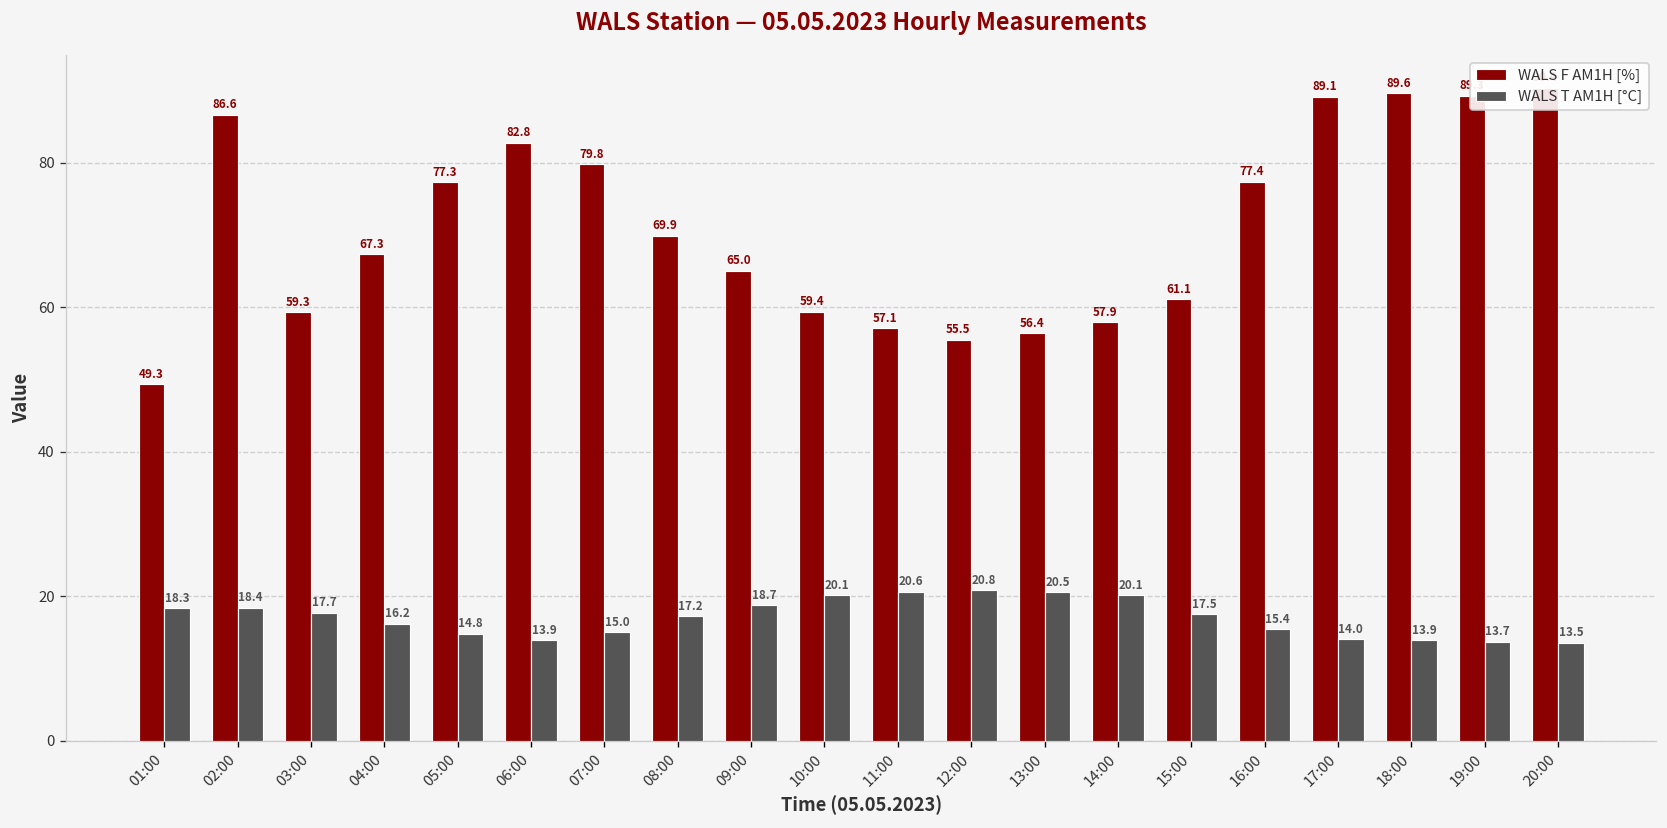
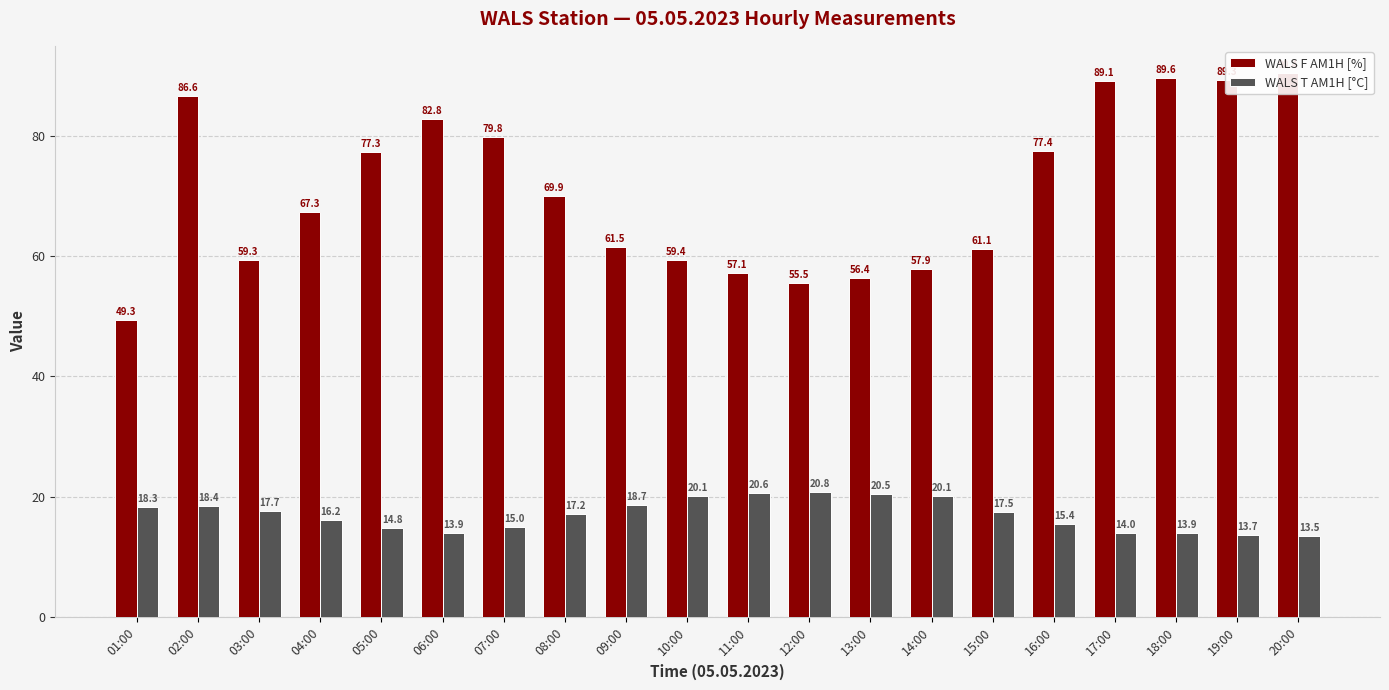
  {
    "WALS F AM1H [%]": {
      "01:00": 49.3,
      "02:00": 86.6,
      "03:00": 59.3,
      "04:00": 67.3,
      "05:00": 77.3,
      "06:00": 82.8,
      "07:00": 79.8,
      "08:00": 69.9,
-     "09:00": 65.0,
+     "09:00": 61.5,
      "10:00": 59.4,
      "11:00": 57.1,
      "12:00": 55.5,
      "13:00": 56.4,
      "14:00": 57.9,
      "15:00": 61.1,
      "16:00": 77.4,
      "17:00": 89.1,
      "18:00": 89.6
    },
    "WALS T AM1H [°C]": {
      "01:00": 18.3,
      "02:00": 18.4,
      "03:00": 17.7,
      "04:00": 16.2,
      "05:00": 14.8,
      "06:00": 13.9,
      "07:00": 15.0,
      "08:00": 17.2,
      "09:00": 18.7,
      "10:00": 20.1,
      "11:00": 20.6,
      "12:00": 20.8,
      "13:00": 20.5,
      "14:00": 20.1,
      "15:00": 17.5,
      "16:00": 15.4,
      "17:00": 14.0,
      "18:00": 13.9,
      "19:00": 13.7,
      "20:00": 13.5
    }
  }
